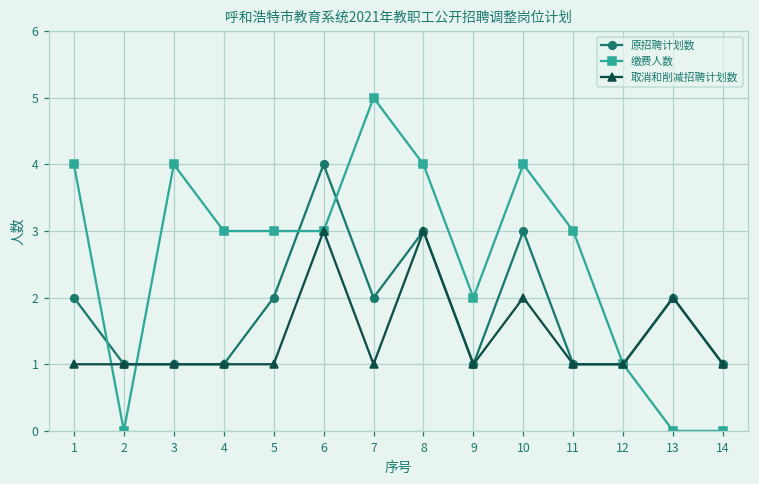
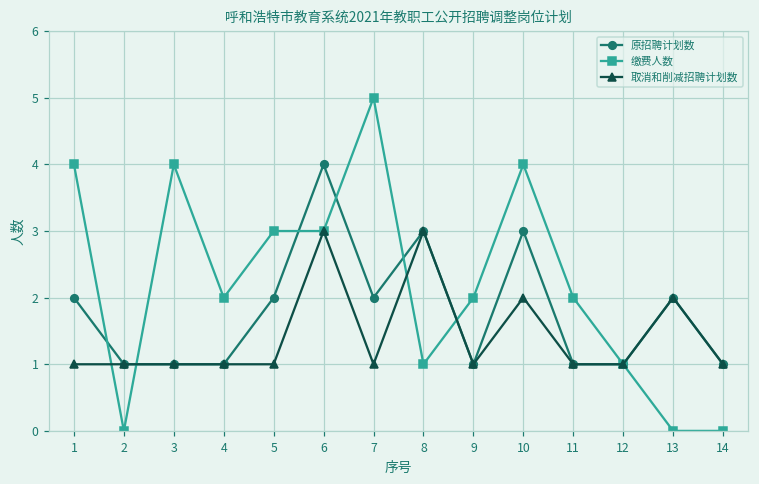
  {
    "缴费人数": {
      "1": 4,
      "2": 0,
      "3": 4,
-     "4": 3,
+     "4": 2,
      "5": 3,
      "7": 5,
-     "8": 4,
+     "8": 1,
      "9": 2,
      "10": 4,
-     "11": 3,
+     "11": 2,
      "13": 0,
      "14": 0
    }
  }
